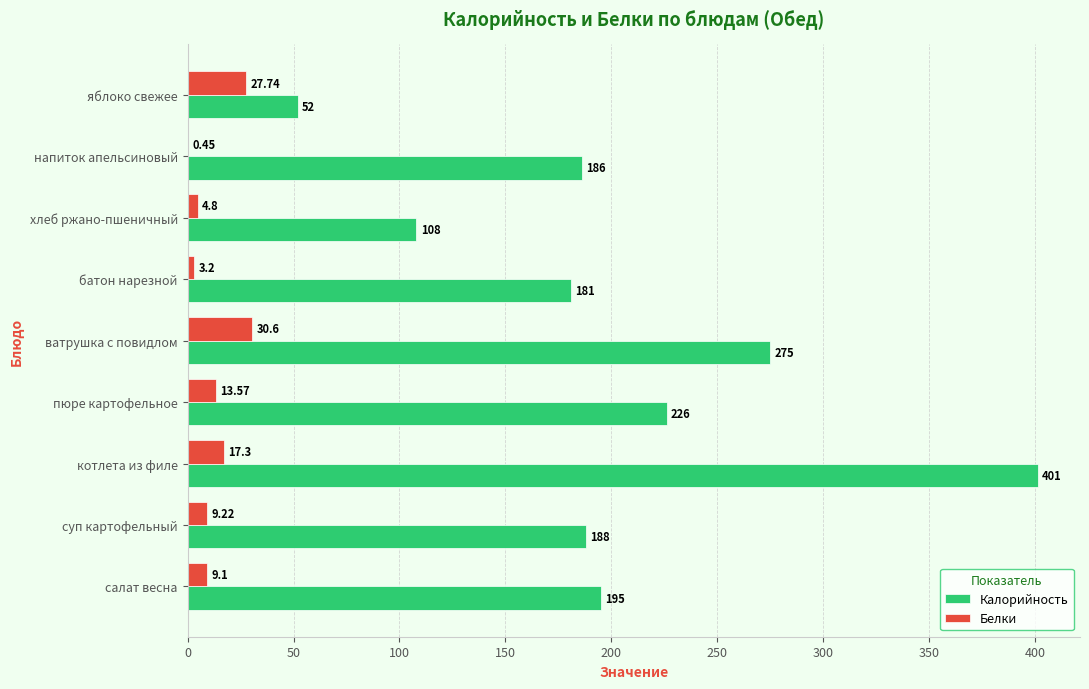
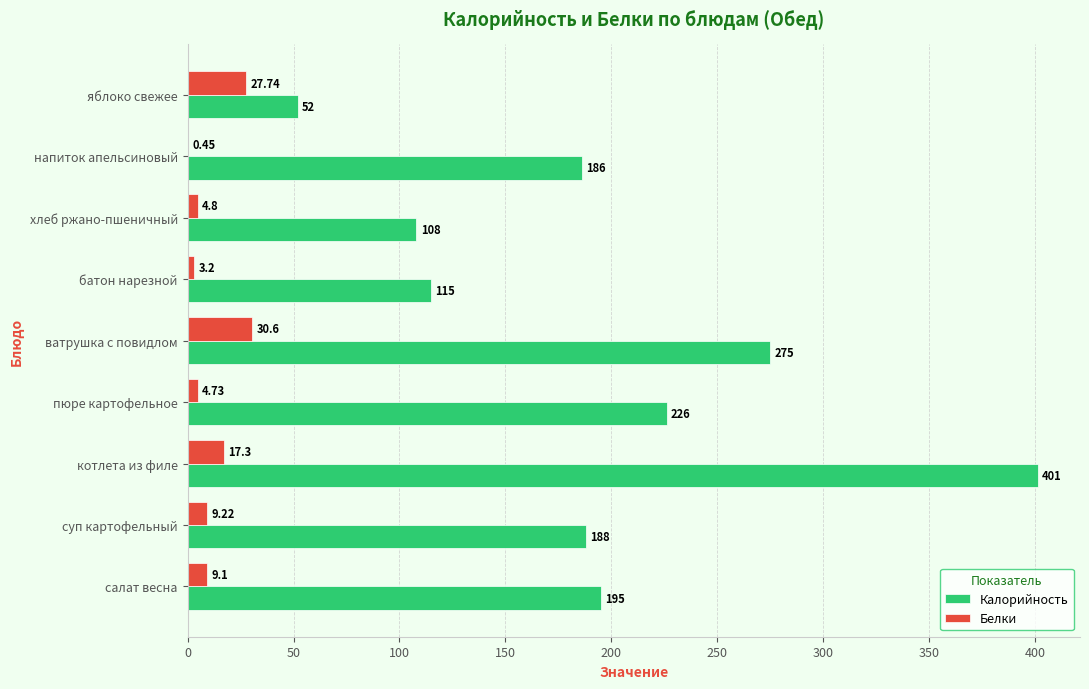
  {
    "Калорийность": {
      "яблоко свежее": 52,
      "напиток апельсиновый": 186,
      "хлеб ржано-пшеничный": 108,
-     "батон нарезной": 181,
+     "батон нарезной": 115,
      "ватрушка с повидлом": 275,
      "пюре картофельное": 226,
      "котлета из филе": 401,
      "суп картофельный": 188,
      "салат весна": 195
    },
    "Белки": {
      "яблоко свежее": 27.74,
      "напиток апельсиновый": 0.45,
      "хлеб ржано-пшеничный": 4.8,
      "батон нарезной": 3.2,
      "ватрушка с повидлом": 30.6,
-     "пюре картофельное": 13.57,
+     "пюре картофельное": 4.73,
      "котлета из филе": 17.3,
      "суп картофельный": 9.22,
      "салат весна": 9.1
    }
  }
